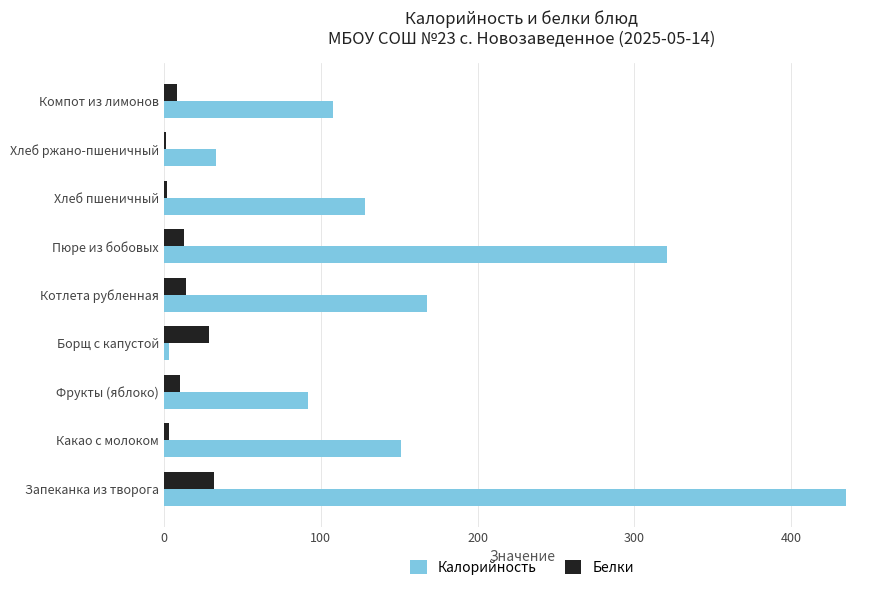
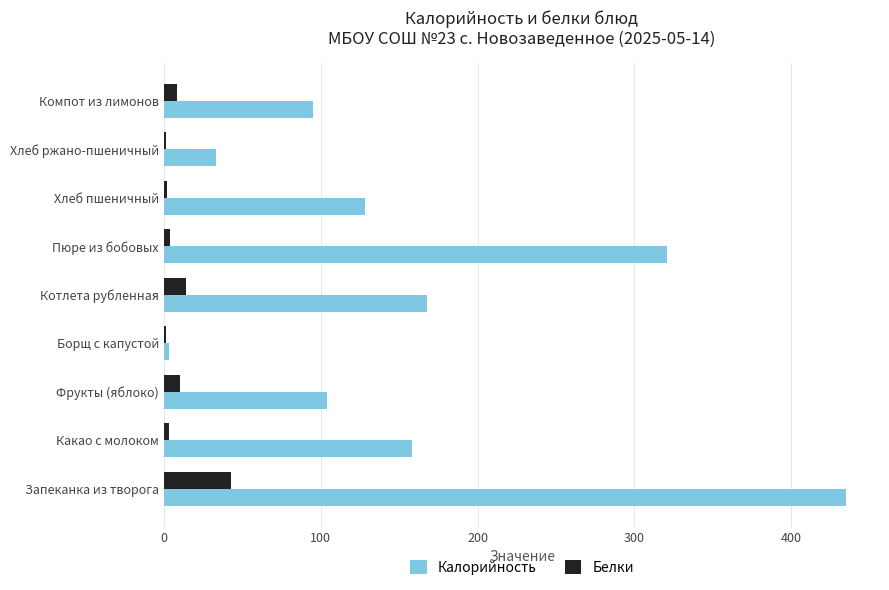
  {
    "Калорийность": {
-     "Компот из лимонов": 108,
+     "Компот из лимонов": 95,
      "Хлеб ржано-пшеничный": 33,
      "Хлеб пшеничный": 128,
      "Пюре из бобовых": 321,
      "Котлета рубленная": 168,
      "Борщ с капустой": 3,
-     "Фрукты (яблоко)": 92,
-     "Какао с молоком": 151,
+     "Фрукты (яблоко)": 104,
+     "Какао с молоком": 158,
      "Запеканка из творога": 435
    },
    "Белки": {
      "Компот из лимонов": 8,
      "Хлеб пшеничный": 2,
-     "Пюре из бобовых": 13,
+     "Пюре из бобовых": 4,
      "Котлета рубленная": 14,
-     "Борщ с капустой": 29,
+     "Борщ с капустой": 1,
      "Фрукты (яблоко)": 10,
      "Какао с молоком": 3,
-     "Запеканка из творога": 32
+     "Запеканка из творога": 43
    }
  }
